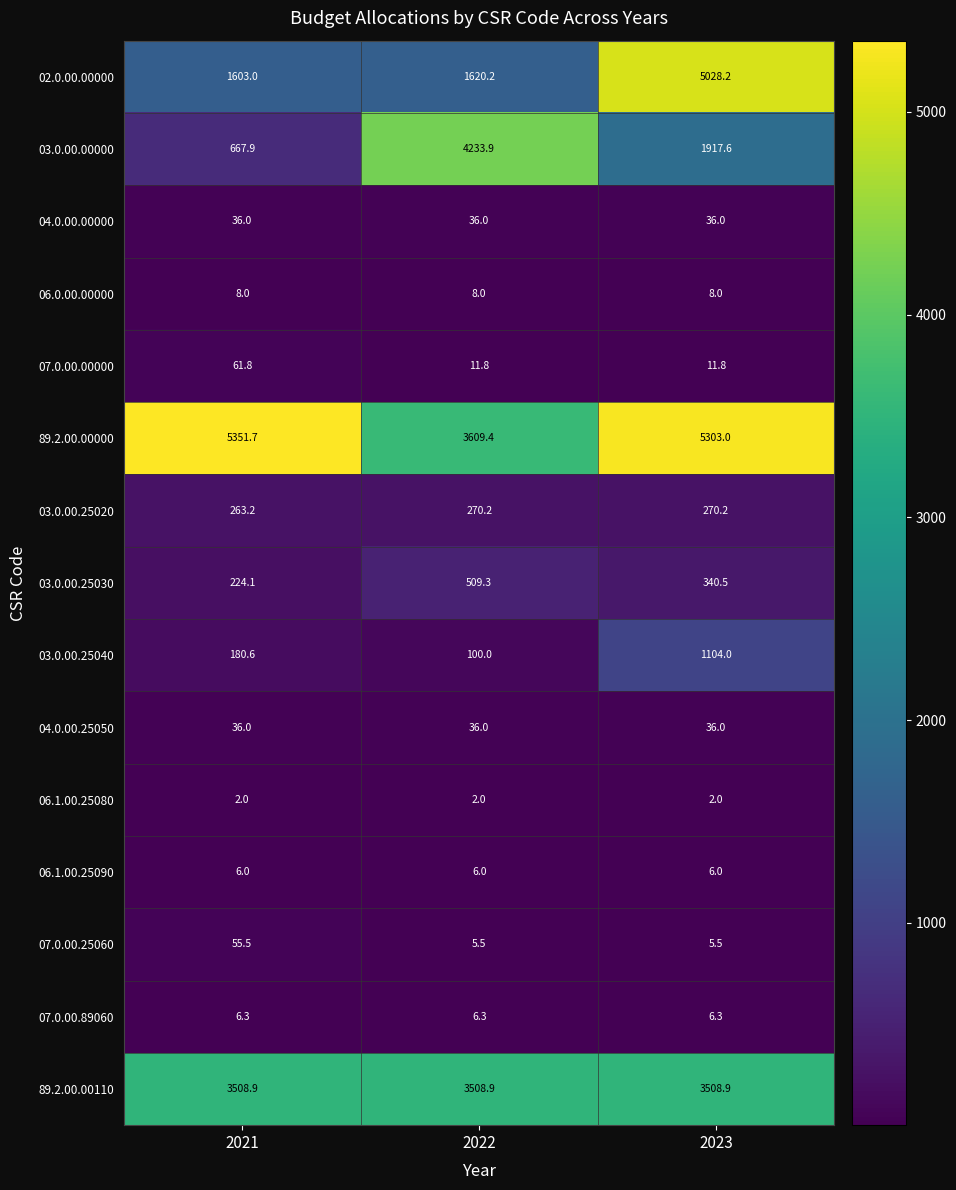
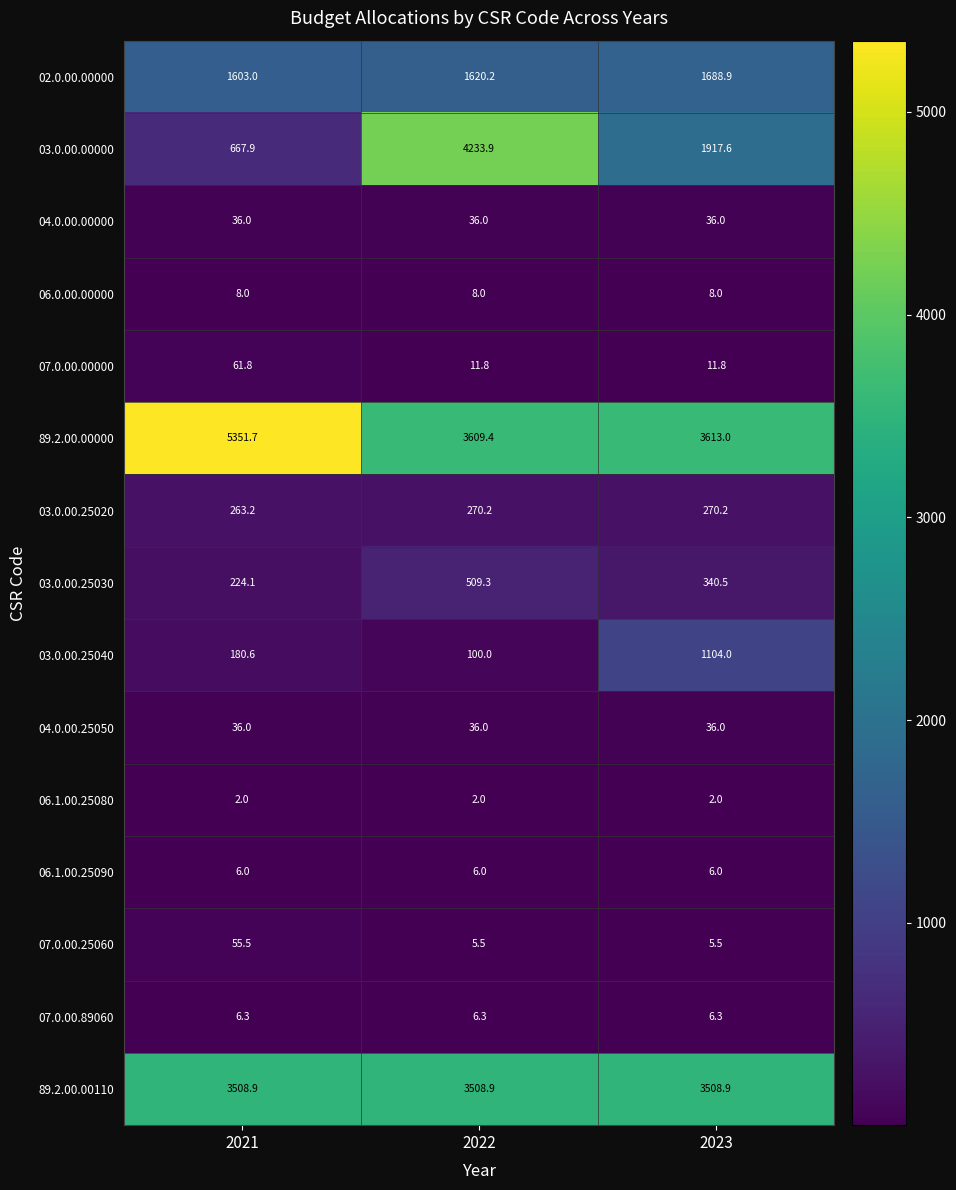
  {
    "02.0.00.00000": {
      "2021": 1603.0,
      "2022": 1620.2,
-     "2023": 5028.2
+     "2023": 1688.9
    },
    "03.0.00.00000": {
      "2021": 667.9,
      "2022": 4233.9,
      "2023": 1917.6
    },
    "04.0.00.00000": {
      "2021": 36.0,
      "2022": 36.0,
      "2023": 36.0
    },
    "06.0.00.00000": {
      "2021": 8.0,
      "2022": 8.0,
      "2023": 8.0
    },
    "07.0.00.00000": {
      "2021": 61.8,
      "2022": 11.8,
      "2023": 11.8
    },
    "89.2.00.00000": {
      "2021": 5351.7,
      "2022": 3609.4,
-     "2023": 5303.0
+     "2023": 3613.0
    },
    "03.0.00.25020": {
      "2021": 263.2,
      "2022": 270.2,
      "2023": 270.2
    },
    "03.0.00.25030": {
      "2021": 224.1,
      "2022": 509.3,
      "2023": 340.5
    },
    "03.0.00.25040": {
      "2021": 180.6,
      "2022": 100.0,
      "2023": 1104.0
    },
    "04.0.00.25050": {
      "2021": 36.0,
      "2022": 36.0,
      "2023": 36.0
    },
    "06.1.00.25080": {
      "2021": 2.0,
      "2022": 2.0,
      "2023": 2.0
    },
    "06.1.00.25090": {
      "2021": 6.0,
      "2022": 6.0,
      "2023": 6.0
    },
    "07.0.00.25060": {
      "2021": 55.5,
      "2022": 5.5,
      "2023": 5.5
    },
    "07.0.00.89060": {
      "2021": 6.3,
      "2022": 6.3,
      "2023": 6.3
    },
    "89.2.00.00110": {
      "2021": 3508.9,
      "2022": 3508.9,
      "2023": 3508.9
    }
  }
